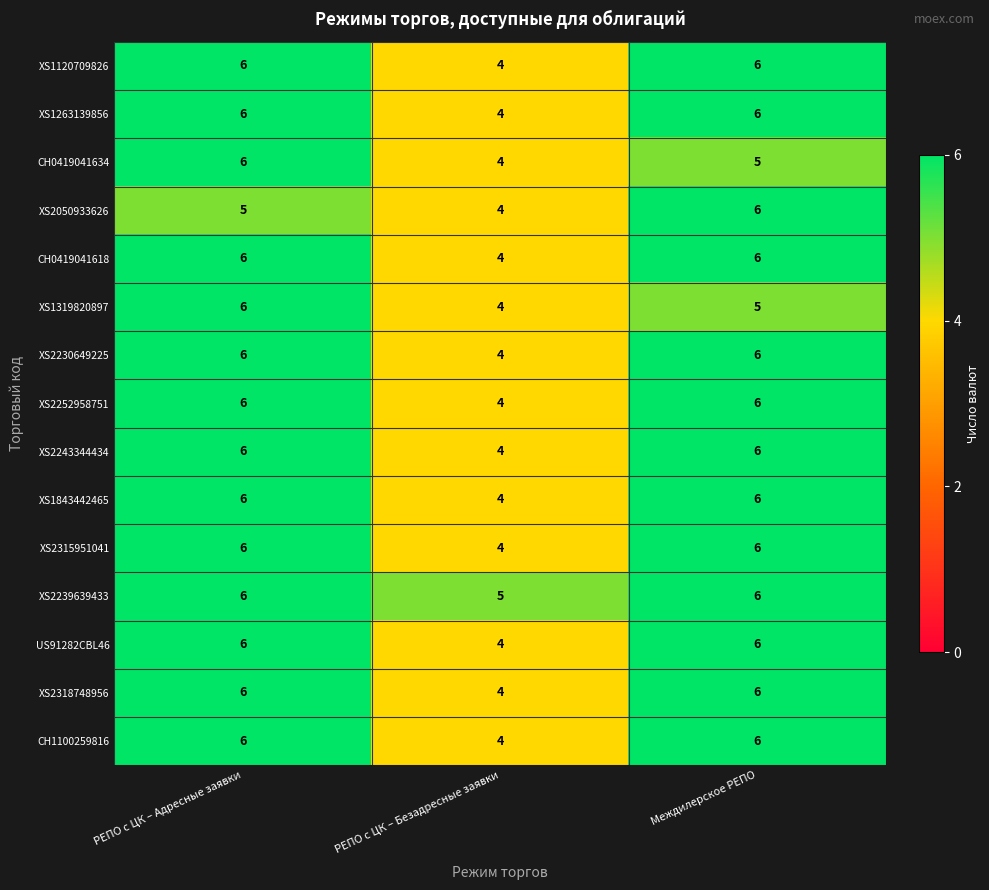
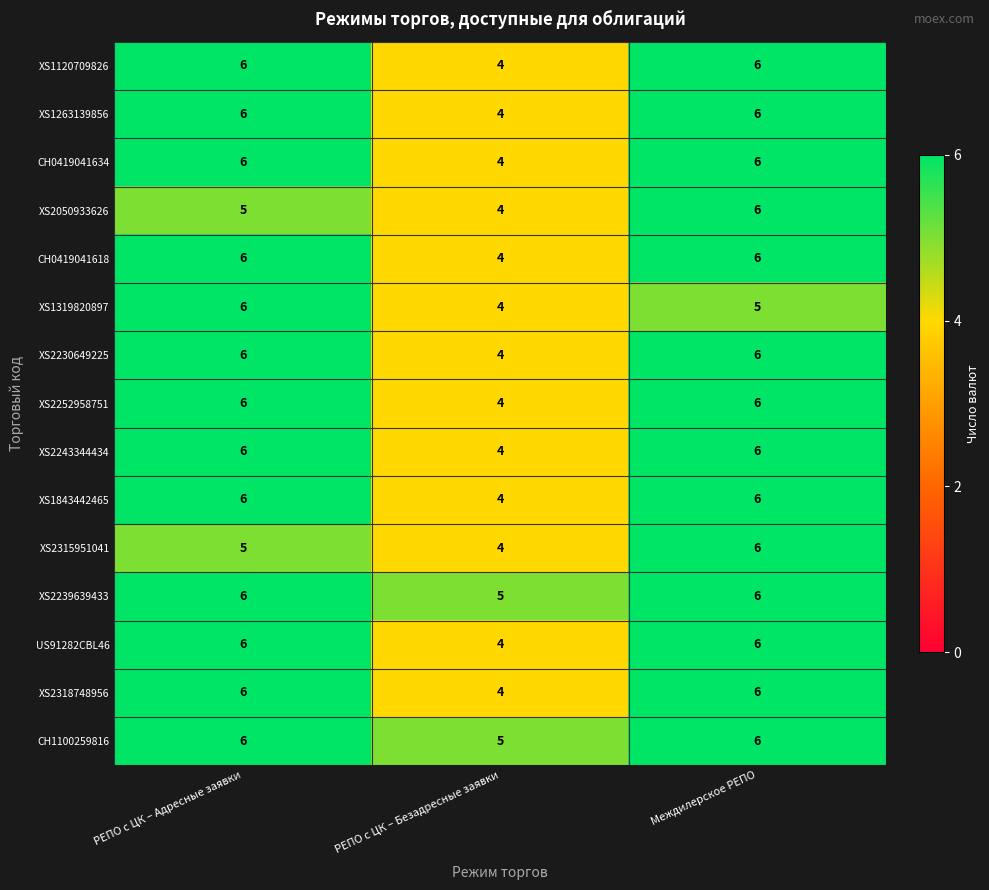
  {
    "XS1120709826": {
      "РЕПО с ЦК – Адресные заявки": 6,
      "РЕПО с ЦК – Безадресные заявки": 4,
      "Междилерское РЕПО": 6
    },
    "XS1263139856": {
      "РЕПО с ЦК – Адресные заявки": 6,
      "РЕПО с ЦК – Безадресные заявки": 4,
      "Междилерское РЕПО": 6
    },
    "CH0419041634": {
      "РЕПО с ЦК – Адресные заявки": 6,
      "РЕПО с ЦК – Безадресные заявки": 4,
-     "Междилерское РЕПО": 5
+     "Междилерское РЕПО": 6
    },
    "XS2050933626": {
      "РЕПО с ЦК – Адресные заявки": 5,
      "РЕПО с ЦК – Безадресные заявки": 4,
      "Междилерское РЕПО": 6
    },
    "CH0419041618": {
      "РЕПО с ЦК – Адресные заявки": 6,
      "РЕПО с ЦК – Безадресные заявки": 4,
      "Междилерское РЕПО": 6
    },
    "XS1319820897": {
      "РЕПО с ЦК – Адресные заявки": 6,
      "РЕПО с ЦК – Безадресные заявки": 4,
      "Междилерское РЕПО": 5
    },
    "XS2230649225": {
      "РЕПО с ЦК – Адресные заявки": 6,
      "РЕПО с ЦК – Безадресные заявки": 4,
      "Междилерское РЕПО": 6
    },
    "XS2252958751": {
      "РЕПО с ЦК – Адресные заявки": 6,
      "РЕПО с ЦК – Безадресные заявки": 4,
      "Междилерское РЕПО": 6
    },
    "XS2243344434": {
      "РЕПО с ЦК – Адресные заявки": 6,
      "РЕПО с ЦК – Безадресные заявки": 4,
      "Междилерское РЕПО": 6
    },
    "XS1843442465": {
      "РЕПО с ЦК – Адресные заявки": 6,
      "РЕПО с ЦК – Безадресные заявки": 4,
      "Междилерское РЕПО": 6
    },
    "XS2315951041": {
-     "РЕПО с ЦК – Адресные заявки": 6,
+     "РЕПО с ЦК – Адресные заявки": 5,
      "РЕПО с ЦК – Безадресные заявки": 4,
      "Междилерское РЕПО": 6
    },
    "XS2239639433": {
      "РЕПО с ЦК – Адресные заявки": 6,
      "РЕПО с ЦК – Безадресные заявки": 5,
      "Междилерское РЕПО": 6
    },
    "US91282CBL46": {
      "РЕПО с ЦК – Адресные заявки": 6,
      "РЕПО с ЦК – Безадресные заявки": 4,
      "Междилерское РЕПО": 6
    },
    "XS2318748956": {
      "РЕПО с ЦК – Адресные заявки": 6,
      "РЕПО с ЦК – Безадресные заявки": 4,
      "Междилерское РЕПО": 6
    },
    "CH1100259816": {
      "РЕПО с ЦК – Адресные заявки": 6,
-     "РЕПО с ЦК – Безадресные заявки": 4,
+     "РЕПО с ЦК – Безадресные заявки": 5,
      "Междилерское РЕПО": 6
    }
  }
